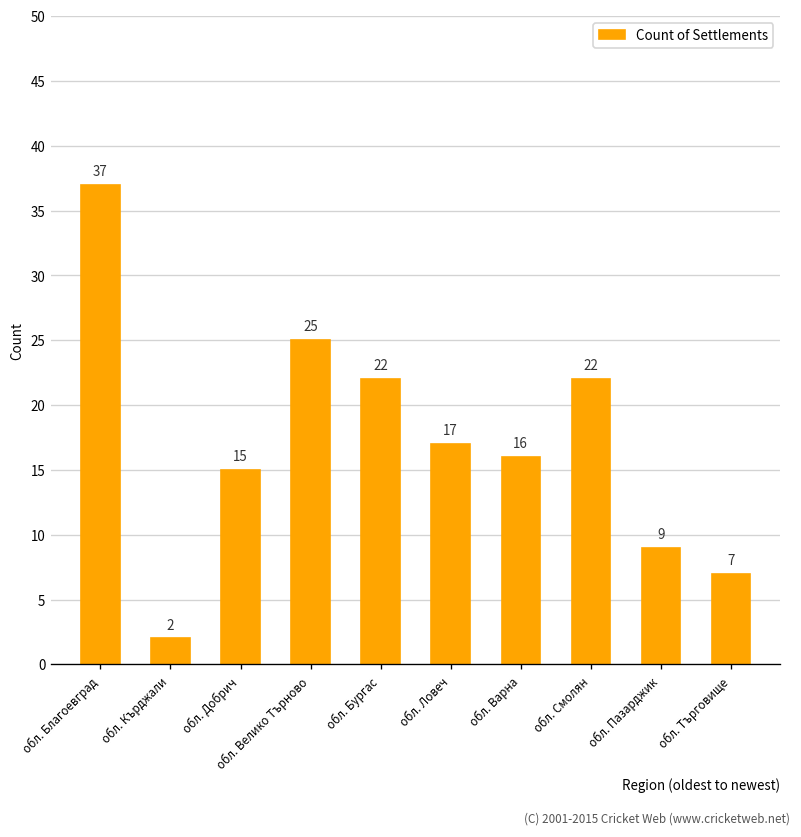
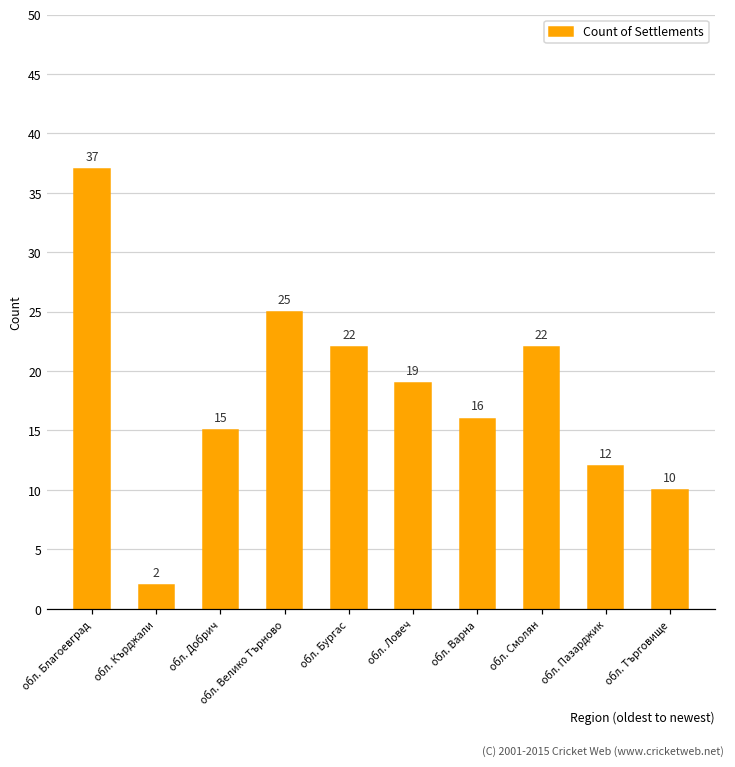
  {
    "обл. Благоевград": 37,
    "обл. Кърджали": 2,
    "обл. Добрич": 15,
    "обл. Велико Търново": 25,
    "обл. Бургас": 22,
-   "обл. Ловеч": 17,
+   "обл. Ловеч": 19,
    "обл. Варна": 16,
    "обл. Смолян": 22,
-   "обл. Пазарджик": 9,
-   "обл. Търговище": 7
+   "обл. Пазарджик": 12,
+   "обл. Търговище": 10
  }
